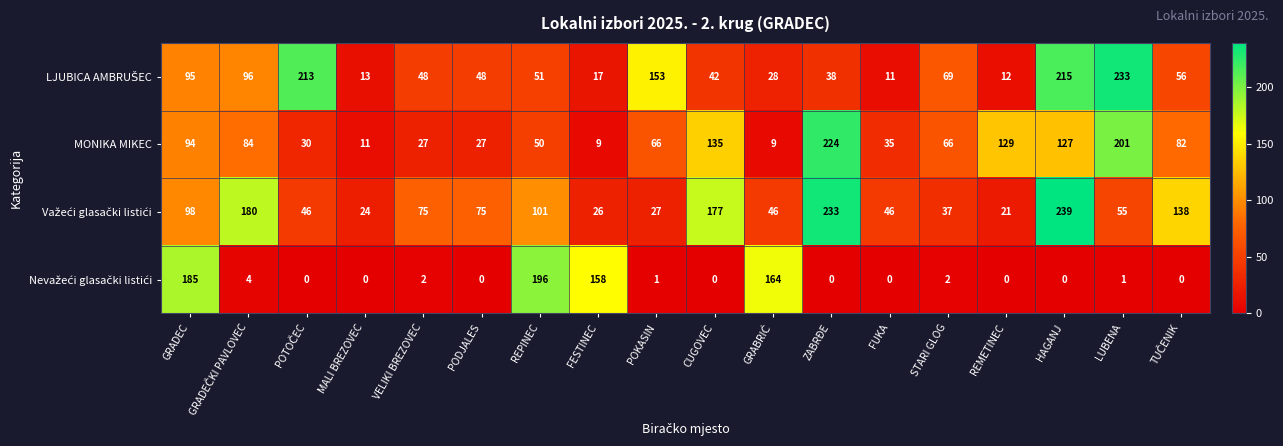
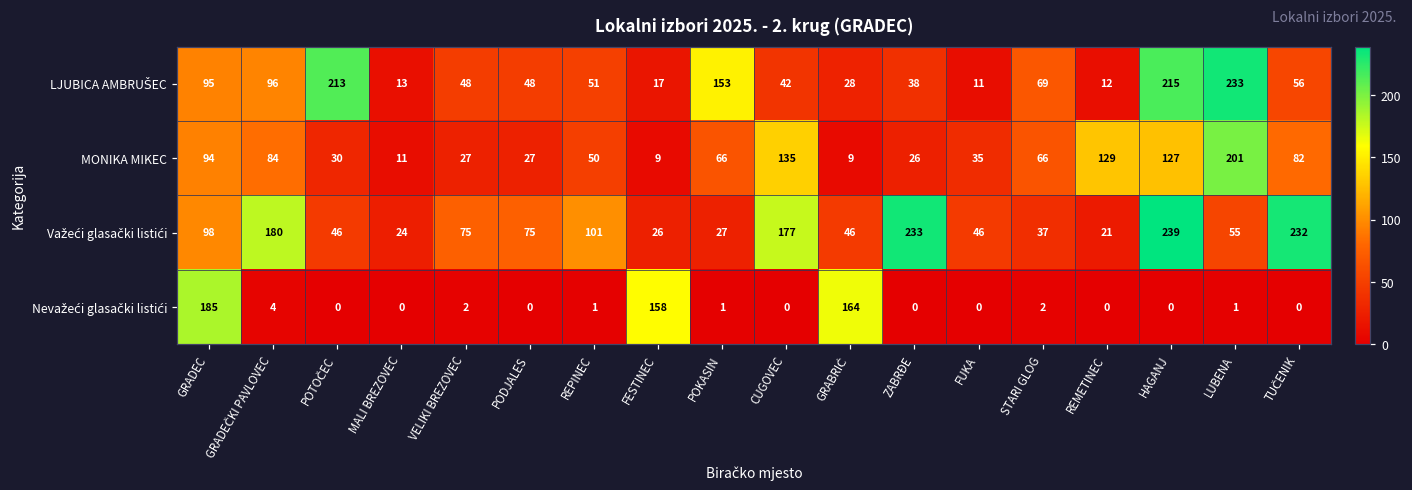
  {
    "LJUBICA AMBRUŠEC": {
      "GRADEC": 95,
      "GRADEČKI PAVLOVEC": 96,
      "POTOČEC": 213,
      "MALI BREZOVEC": 13,
      "VELIKI BREZOVEC": 48,
      "PODJALES": 48,
      "REPINEC": 51,
      "FESTINEC": 17,
      "POKASIN": 153,
      "CUGOVEC": 42,
      "GRABRIĆ": 28,
      "ZABRĐE": 38,
      "FUKA": 11,
      "STARI GLOG": 69,
      "REMETINEC": 12,
      "HAGANJ": 215,
      "LUBENA": 233,
      "TUČENIK": 56
    },
    "MONIKA MIKEC": {
      "GRADEC": 94,
      "GRADEČKI PAVLOVEC": 84,
      "POTOČEC": 30,
      "MALI BREZOVEC": 11,
      "VELIKI BREZOVEC": 27,
      "PODJALES": 27,
      "REPINEC": 50,
      "FESTINEC": 9,
      "POKASIN": 66,
      "CUGOVEC": 135,
      "GRABRIĆ": 9,
-     "ZABRĐE": 224,
+     "ZABRĐE": 26,
      "FUKA": 35,
      "STARI GLOG": 66,
      "REMETINEC": 129,
      "HAGANJ": 127,
      "LUBENA": 201,
      "TUČENIK": 82
    },
    "Važeći glasački listići": {
      "GRADEC": 98,
      "GRADEČKI PAVLOVEC": 180,
      "POTOČEC": 46,
      "MALI BREZOVEC": 24,
      "VELIKI BREZOVEC": 75,
      "PODJALES": 75,
      "REPINEC": 101,
      "FESTINEC": 26,
      "POKASIN": 27,
      "CUGOVEC": 177,
      "GRABRIĆ": 46,
      "ZABRĐE": 233,
      "FUKA": 46,
      "STARI GLOG": 37,
      "REMETINEC": 21,
      "HAGANJ": 239,
      "LUBENA": 55,
-     "TUČENIK": 138
+     "TUČENIK": 232
    },
    "Nevažeći glasački listići": {
      "GRADEC": 185,
      "GRADEČKI PAVLOVEC": 4,
      "POTOČEC": 0,
      "MALI BREZOVEC": 0,
      "VELIKI BREZOVEC": 2,
      "PODJALES": 0,
-     "REPINEC": 196,
+     "REPINEC": 1,
      "FESTINEC": 158,
      "POKASIN": 1,
      "CUGOVEC": 0,
      "GRABRIĆ": 164,
      "ZABRĐE": 0,
      "FUKA": 0,
      "STARI GLOG": 2,
      "REMETINEC": 0,
      "HAGANJ": 0,
      "LUBENA": 1,
      "TUČENIK": 0
    }
  }
